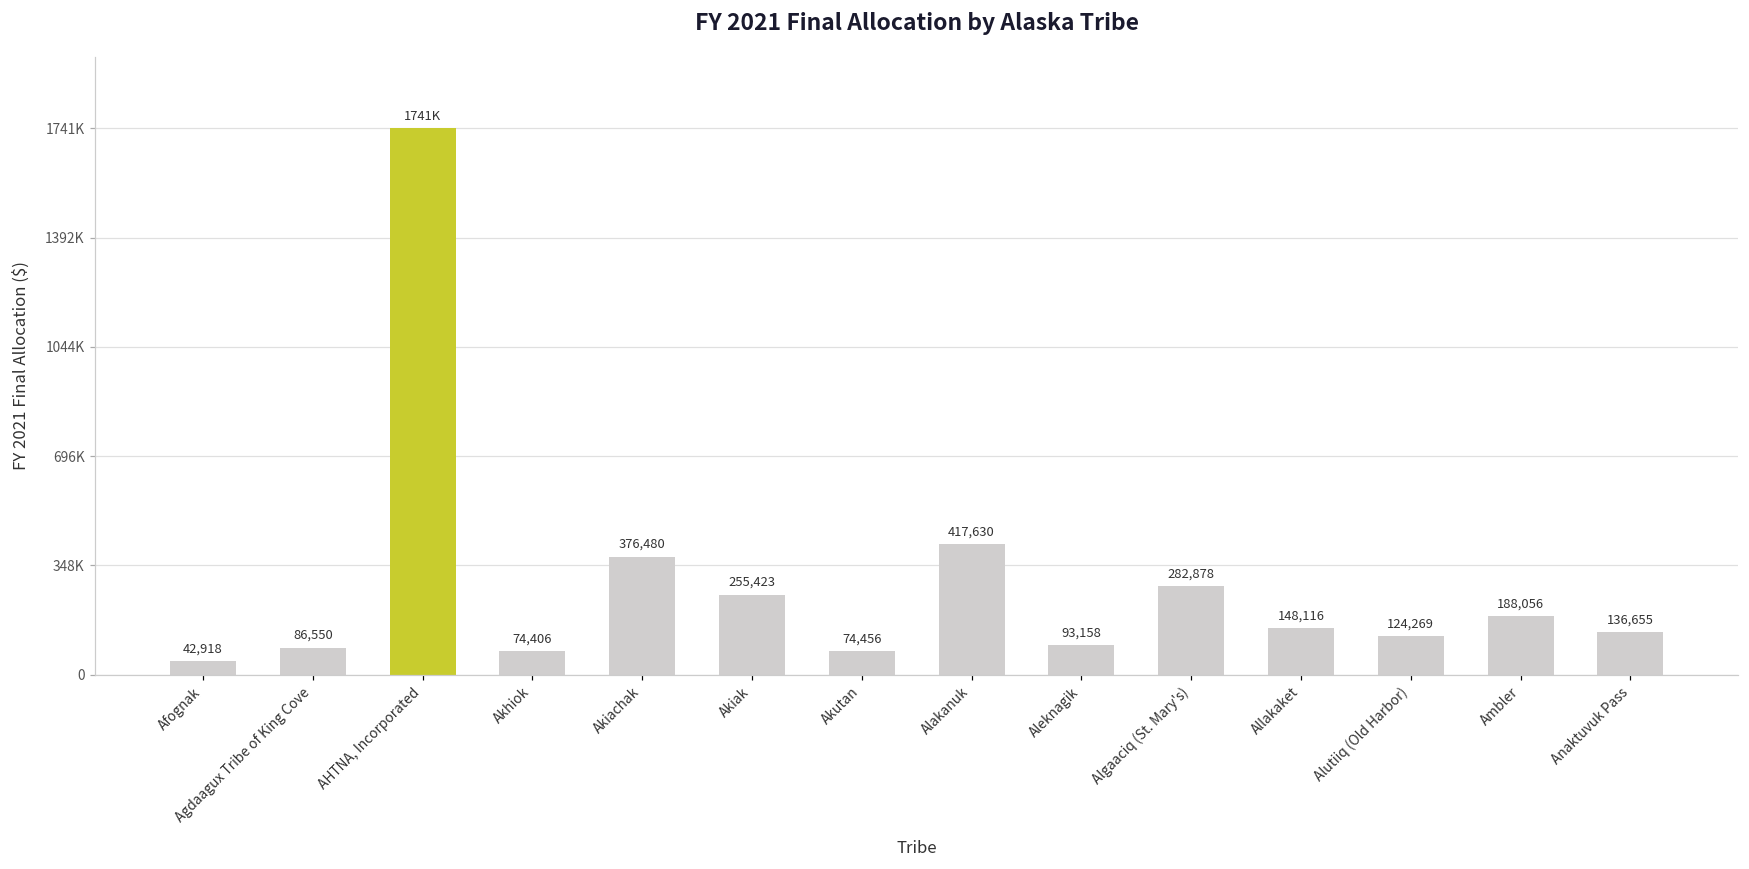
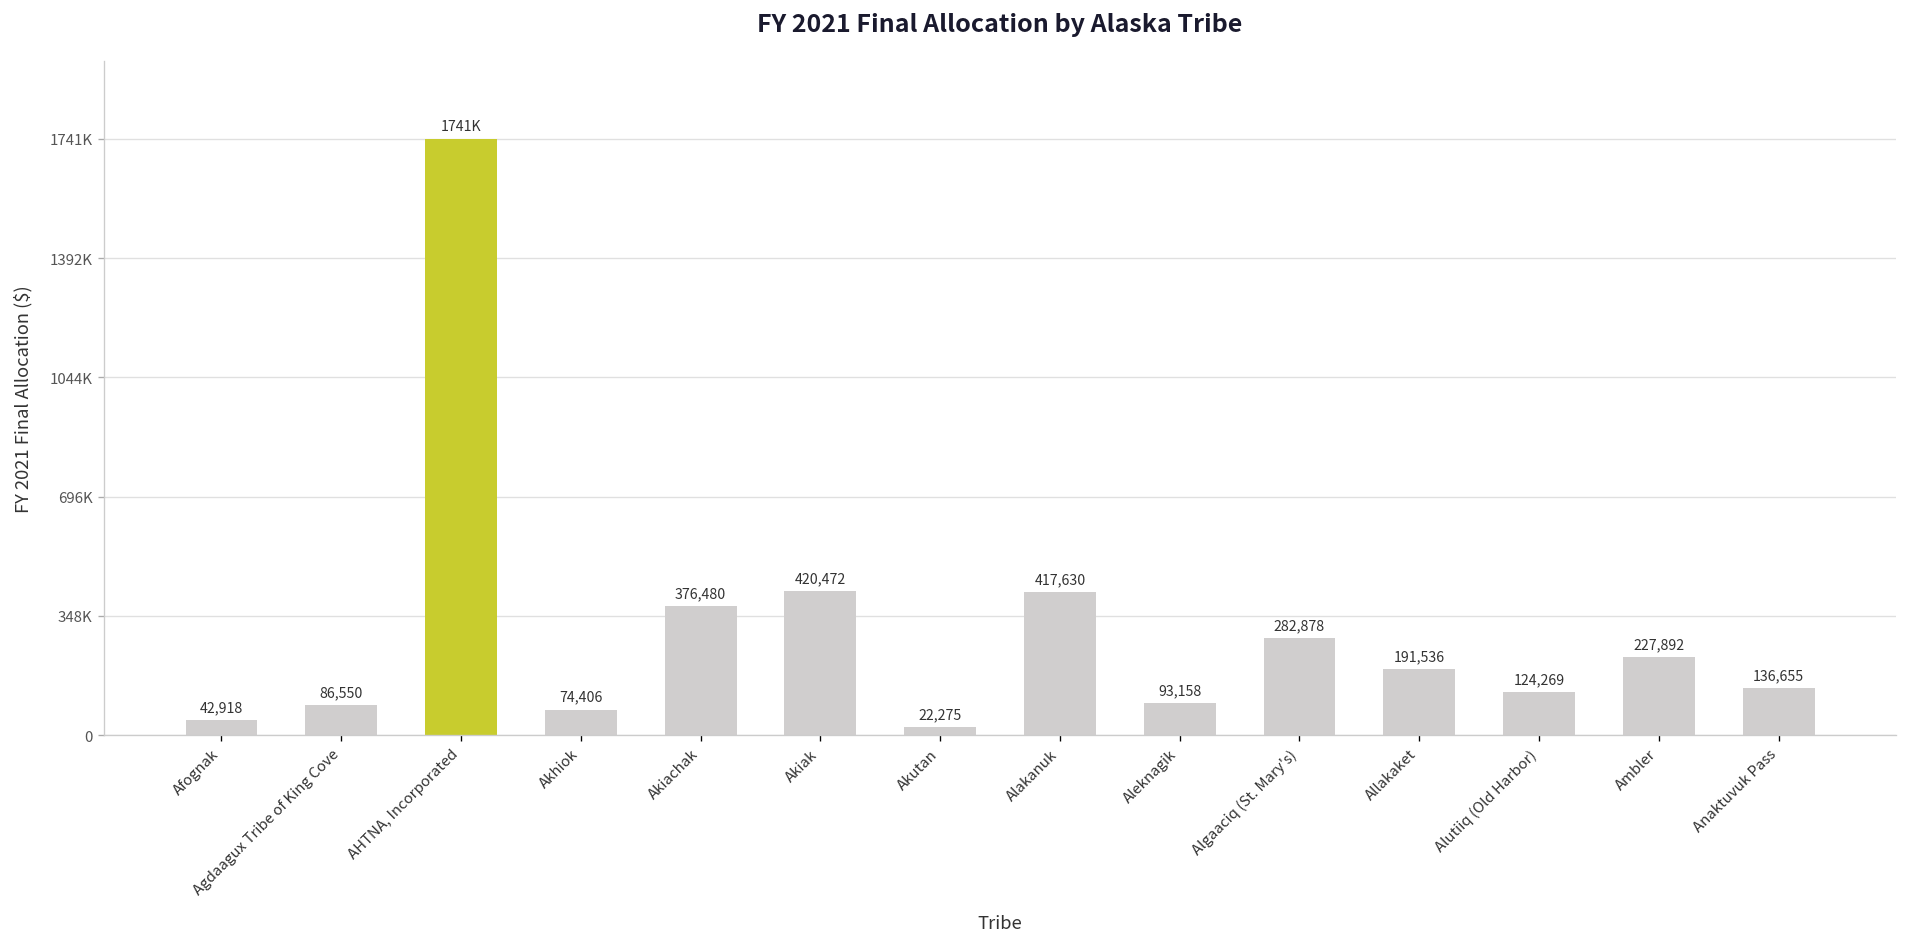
  {
    "Afognak": "42,918",
    "Agdaagux Tribe of King Cove": "86,550",
    "AHTNA, Incorporated": "1741K",
    "Akhiok": "74,406",
    "Akiachak": "376,480",
-   "Akiak": "255,423",
-   "Akutan": "74,456",
+   "Akiak": "420,472",
+   "Akutan": "22,275",
    "Alakanuk": "417,630",
    "Aleknagik": "93,158",
    "Algaaciq (St. Mary's)": "282,878",
-   "Allakaket": "148,116",
+   "Allakaket": "191,536",
    "Alutiiq (Old Harbor)": "124,269",
-   "Ambler": "188,056",
+   "Ambler": "227,892",
    "Anaktuvuk Pass": "136,655"
  }
